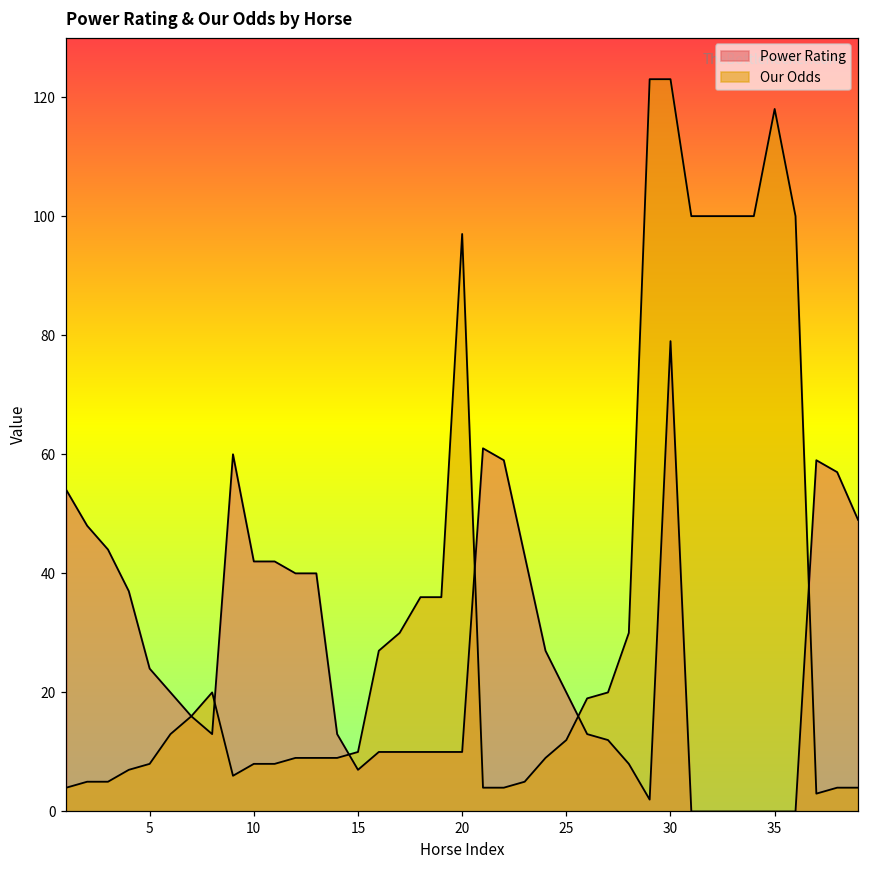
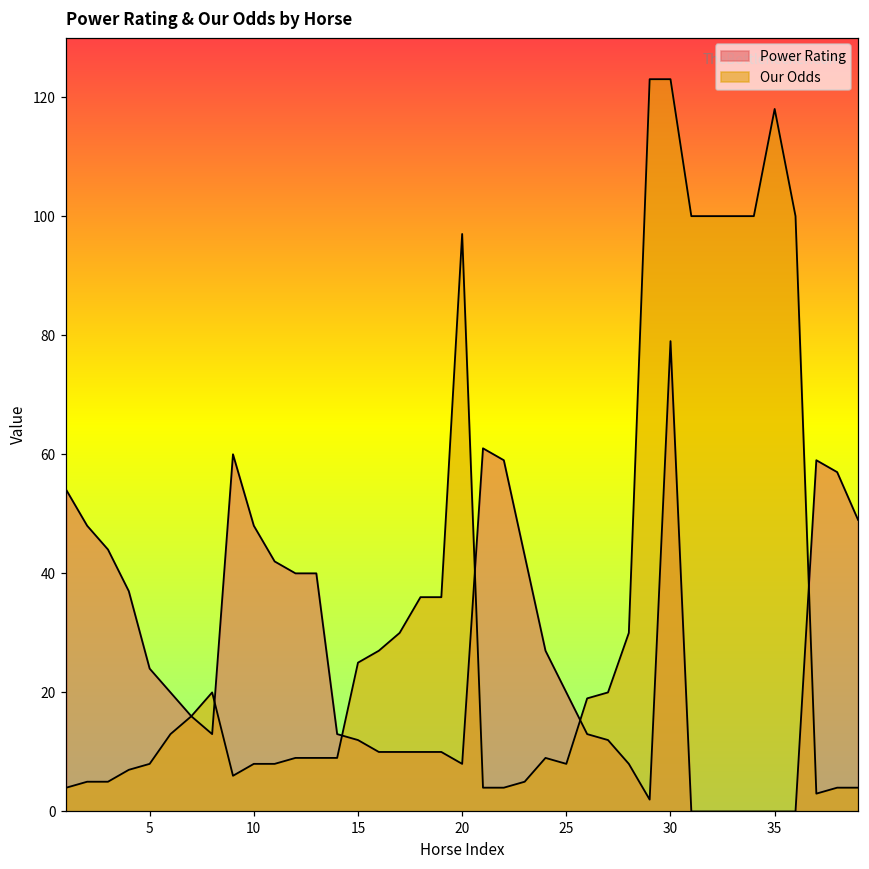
  {
    "Power Rating": {
      "5": 24,
-     "10": 42,
-     "15": 7,
-     "20": 10,
+     "10": 48,
+     "15": 12,
+     "20": 8,
      "25": 20,
      "30": 79,
      "35": 0
    },
    "Our Odds": {
      "5": 8,
      "10": 8,
-     "15": 10,
+     "15": 25,
      "20": 97,
-     "25": 12,
+     "25": 8,
      "30": 123,
      "35": 118
    }
  }
